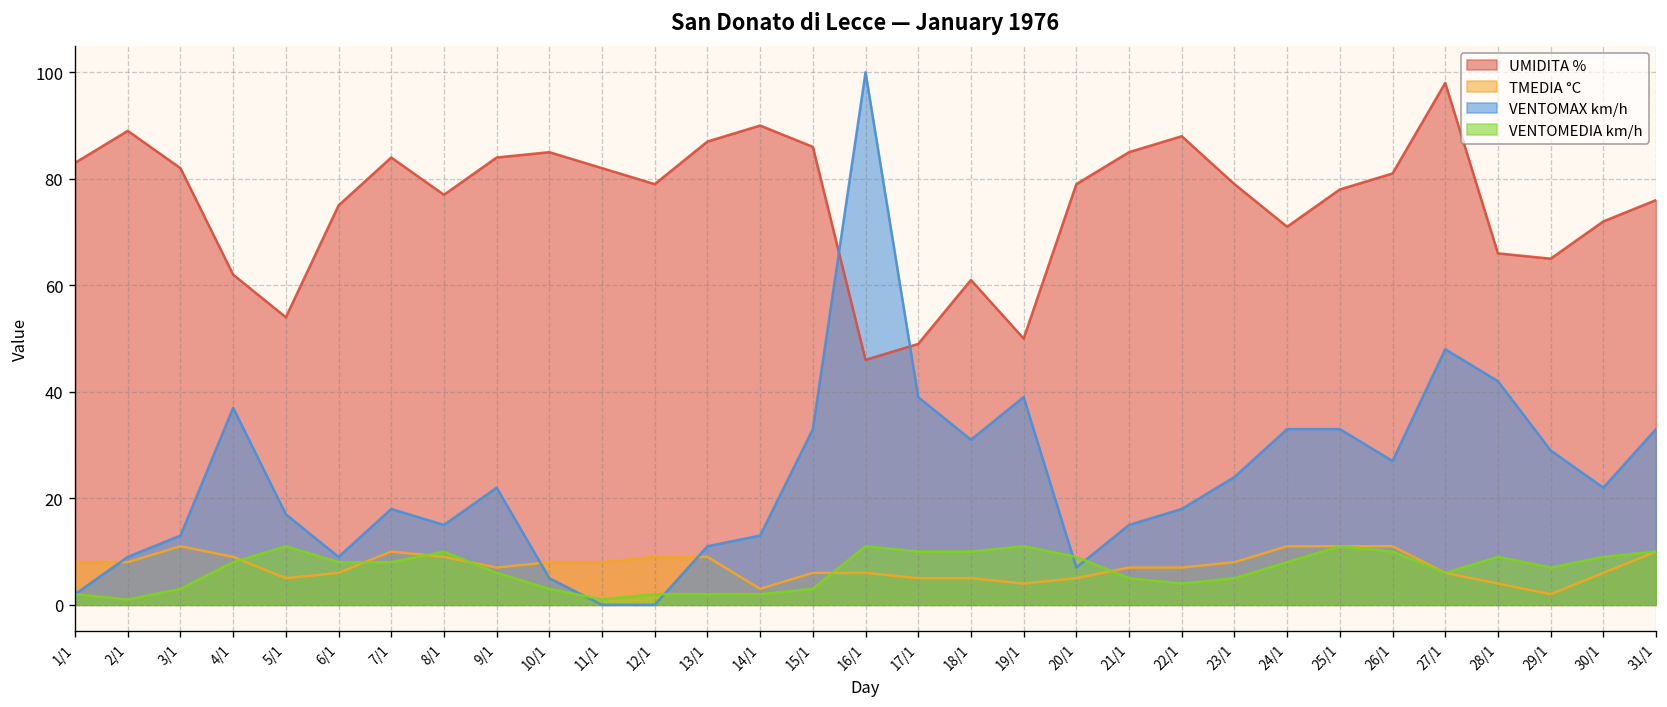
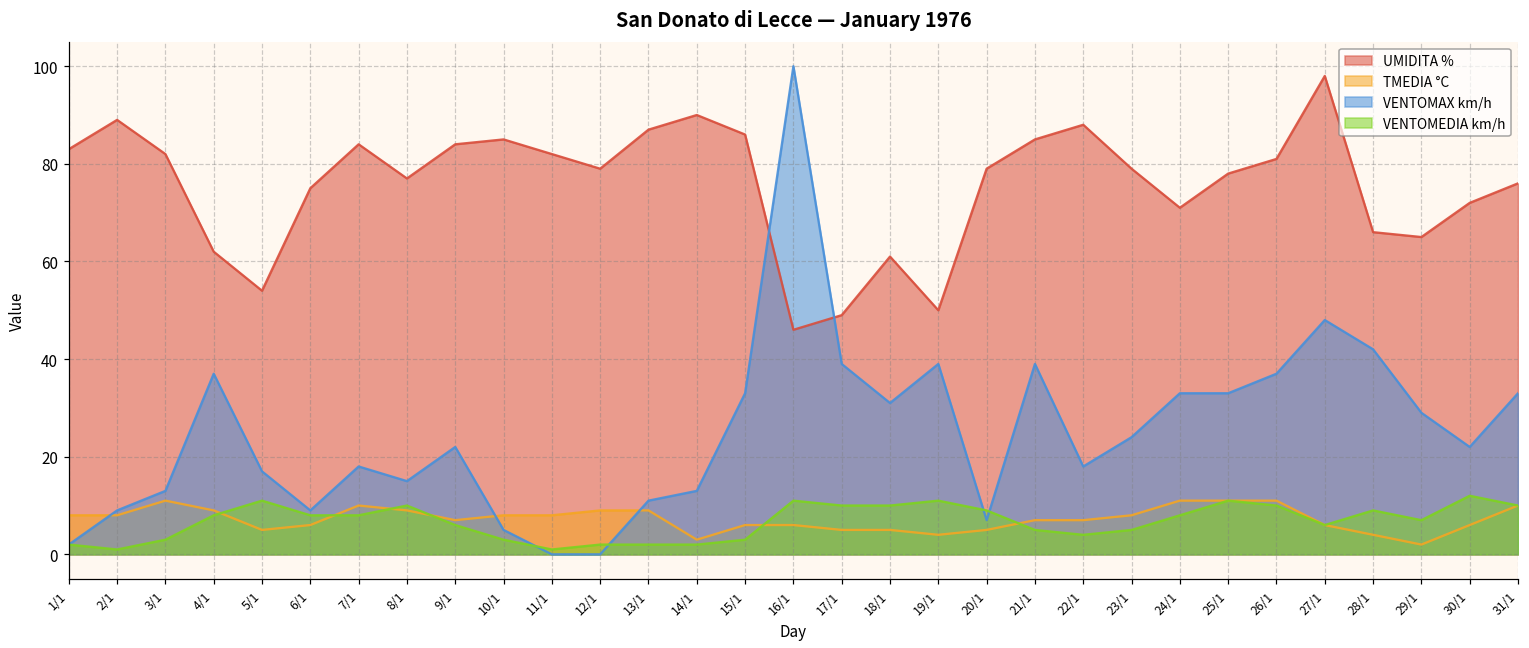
  {
    "UMIDITA %": {
      "1/1": 83,
      "2/1": 89,
      "3/1": 82,
      "4/1": 62,
      "5/1": 54,
      "6/1": 75,
      "7/1": 84,
      "8/1": 77,
      "9/1": 84,
      "10/1": 85,
      "11/1": 82,
      "12/1": 79,
      "13/1": 87,
      "14/1": 90,
      "15/1": 86,
      "16/1": 46,
      "17/1": 49,
      "18/1": 61,
      "19/1": 50,
      "20/1": 79,
      "21/1": 85,
      "22/1": 88,
      "23/1": 79,
      "24/1": 71,
      "25/1": 78,
      "26/1": 81,
      "27/1": 98,
      "28/1": 66,
      "29/1": 65,
      "30/1": 72,
      "31/1": 76
    },
    "TMEDIA °C": {
      "1/1": 8,
      "2/1": 8,
      "3/1": 11,
      "4/1": 9,
      "5/1": 5,
      "6/1": 6,
      "7/1": 10,
      "8/1": 9,
      "9/1": 7,
      "10/1": 8,
      "11/1": 8,
      "12/1": 9,
      "13/1": 9,
      "14/1": 3,
      "15/1": 6,
      "16/1": 6,
      "17/1": 5,
      "18/1": 5,
      "19/1": 4,
      "20/1": 5,
      "21/1": 7,
      "22/1": 7,
      "23/1": 8,
      "24/1": 11,
      "26/1": 11,
      "28/1": 4,
      "29/1": 2,
      "30/1": 6
    },
    "VENTOMAX km/h": {
      "2/1": 9,
      "3/1": 13,
      "4/1": 37,
      "5/1": 17,
      "6/1": 9,
      "7/1": 18,
      "8/1": 15,
      "9/1": 22,
      "10/1": 5,
      "11/1": 0,
      "12/1": 0,
      "13/1": 11,
      "14/1": 13,
      "15/1": 33,
      "16/1": 100,
      "17/1": 39,
      "18/1": 31,
      "19/1": 39,
      "20/1": 7,
-     "21/1": 15,
+     "21/1": 39,
      "22/1": 18,
      "23/1": 24,
      "24/1": 33,
      "25/1": 33,
-     "26/1": 27,
+     "26/1": 37,
      "27/1": 48,
      "28/1": 42,
      "29/1": 29,
      "30/1": 22,
      "31/1": 33
    },
    "VENTOMEDIA km/h": {
      "2/1": 1,
      "3/1": 3,
      "4/1": 8,
      "5/1": 11,
      "6/1": 8,
      "7/1": 8,
      "8/1": 10,
      "9/1": 6,
      "10/1": 3,
      "11/1": 1,
      "12/1": 2,
      "13/1": 2,
      "14/1": 2,
      "15/1": 3,
      "16/1": 11,
      "17/1": 10,
      "18/1": 10,
      "19/1": 11,
      "20/1": 9,
      "21/1": 5,
      "22/1": 4,
      "23/1": 5,
      "24/1": 8,
      "26/1": 10,
      "28/1": 9,
      "29/1": 7,
-     "30/1": 9
+     "30/1": 12
    }
  }
